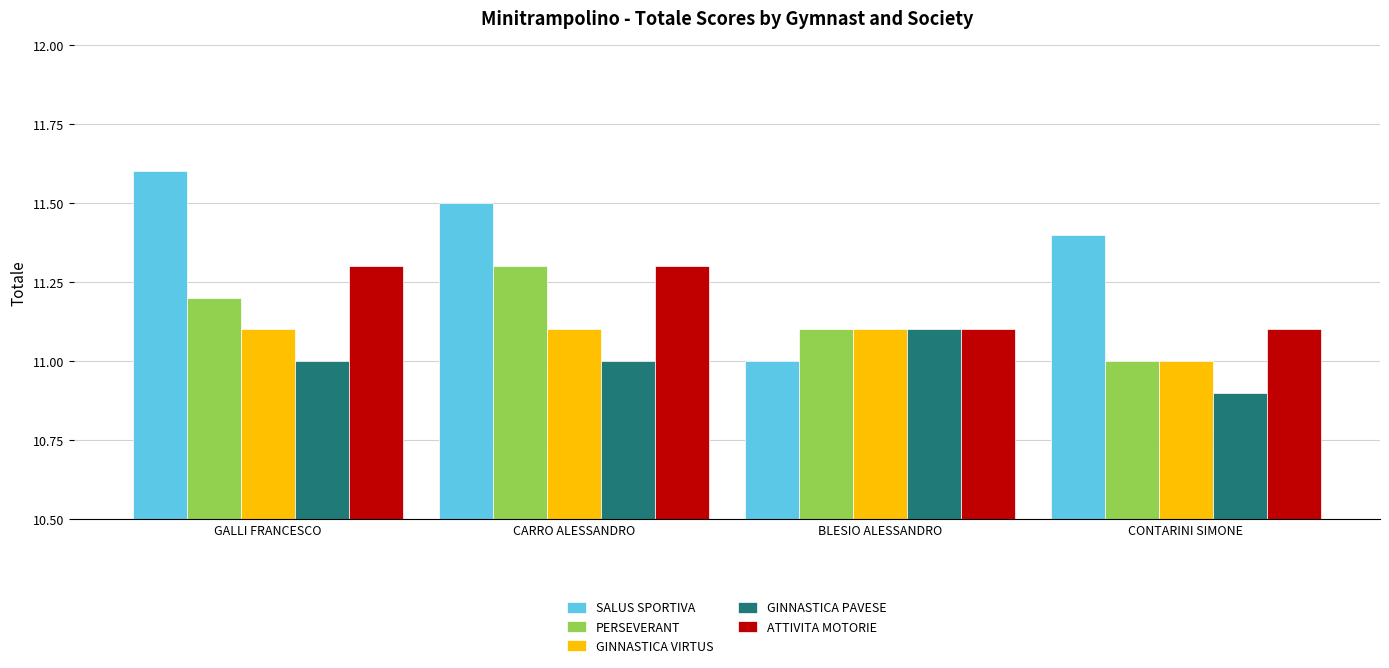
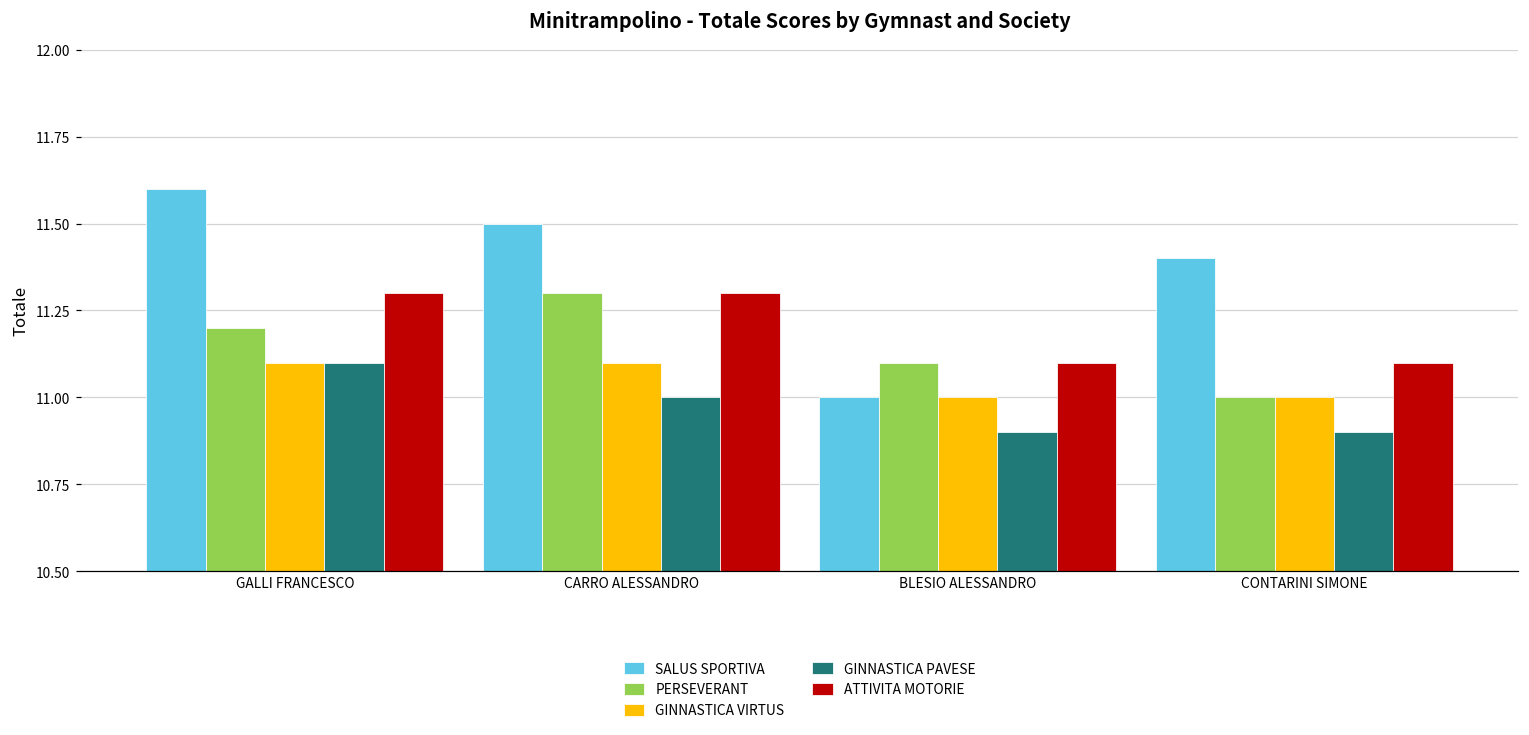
  {
    "SALUS SPORTIVA": {
      "GALLI FRANCESCO": 11.6,
      "CARRO ALESSANDRO": 11.5,
      "BLESIO ALESSANDRO": 11.0,
      "CONTARINI SIMONE": 11.4
    },
    "PERSEVERANT": {
      "GALLI FRANCESCO": 11.2,
      "CARRO ALESSANDRO": 11.3,
      "BLESIO ALESSANDRO": 11.1,
      "CONTARINI SIMONE": 11.0
    },
    "GINNASTICA VIRTUS": {
      "GALLI FRANCESCO": 11.1,
      "CARRO ALESSANDRO": 11.1,
-     "BLESIO ALESSANDRO": 11.1,
+     "BLESIO ALESSANDRO": 11.0,
      "CONTARINI SIMONE": 11.0
    },
    "GINNASTICA PAVESE": {
-     "GALLI FRANCESCO": 11.0,
+     "GALLI FRANCESCO": 11.1,
      "CARRO ALESSANDRO": 11.0,
-     "BLESIO ALESSANDRO": 11.1,
+     "BLESIO ALESSANDRO": 10.9,
      "CONTARINI SIMONE": 10.9
    },
    "ATTIVITA MOTORIE": {
      "GALLI FRANCESCO": 11.3,
      "CARRO ALESSANDRO": 11.3,
      "BLESIO ALESSANDRO": 11.1,
      "CONTARINI SIMONE": 11.1
    }
  }
